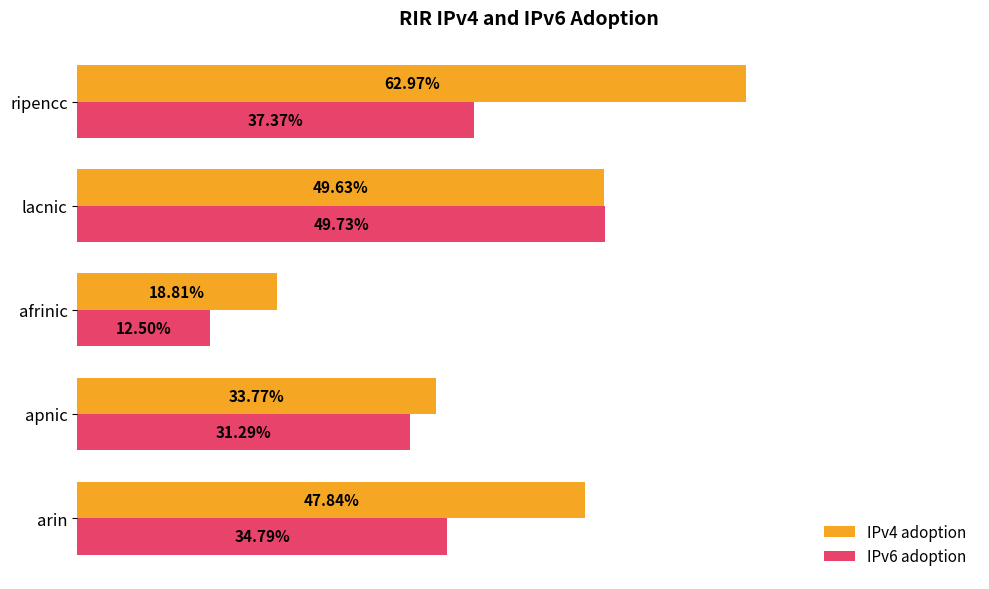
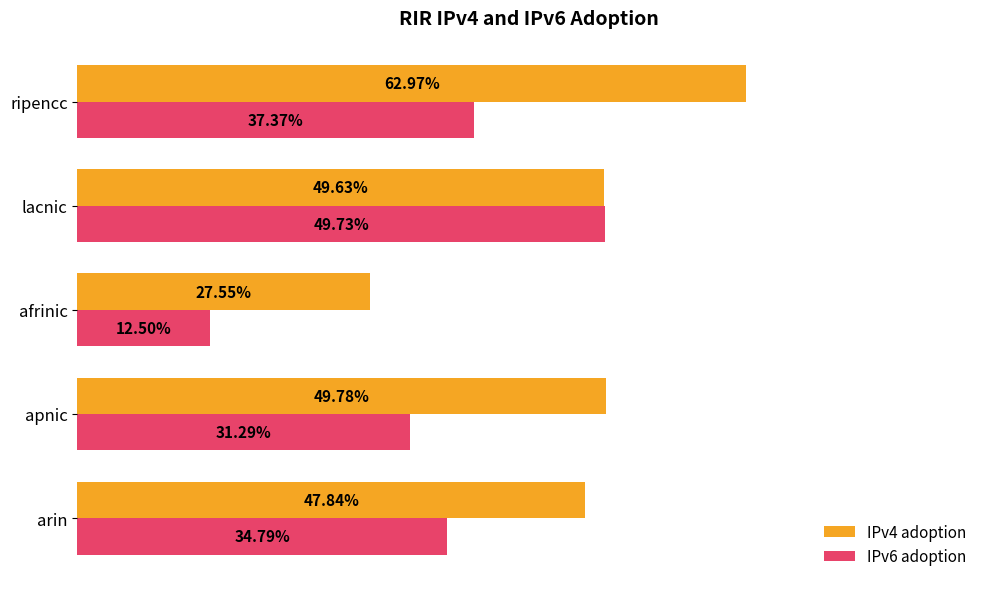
  {
    "IPv4 adoption": {
      "ripencc": "62.97%",
      "lacnic": "49.63%",
-     "afrinic": "18.81%",
-     "apnic": "33.77%",
+     "afrinic": "27.55%",
+     "apnic": "49.78%",
      "arin": "47.84%"
    },
    "IPv6 adoption": {
      "ripencc": "37.37%",
      "lacnic": "49.73%",
      "afrinic": "12.50%",
      "apnic": "31.29%",
      "arin": "34.79%"
    }
  }
